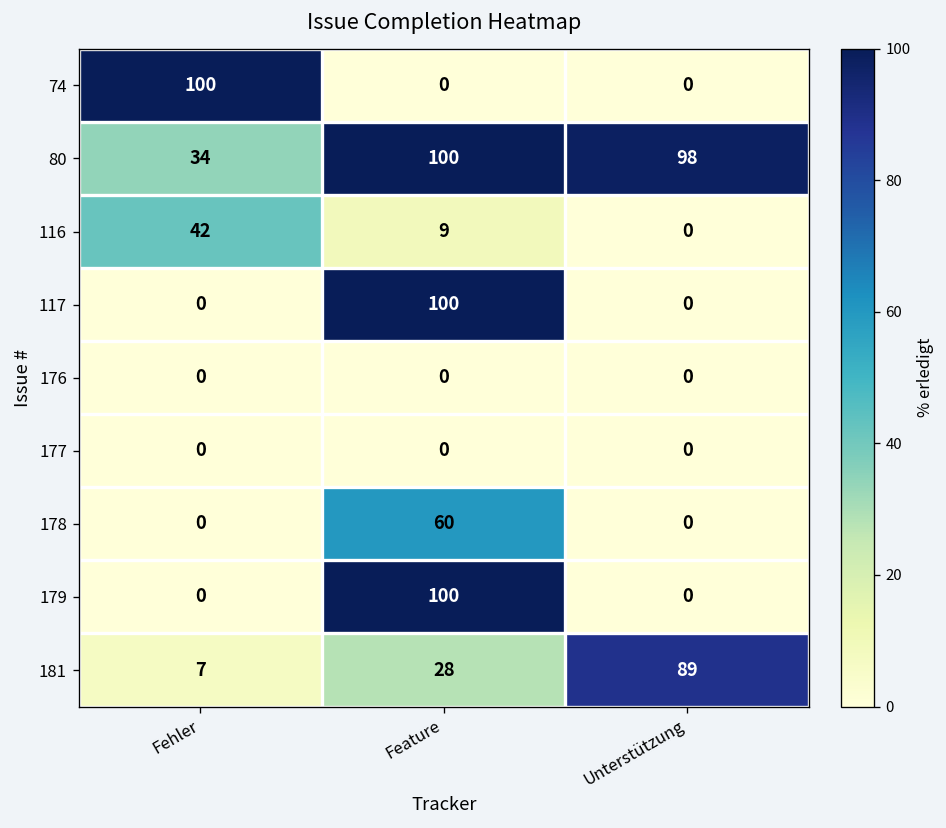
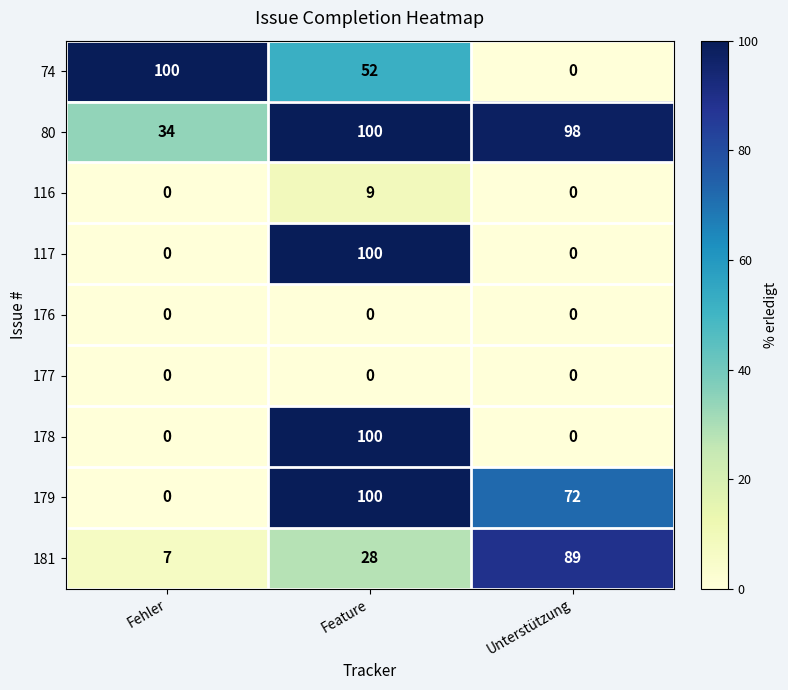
  {
    "74": {
      "Fehler": 100,
-     "Feature": 0,
+     "Feature": 52,
      "Unterstützung": 0
    },
    "80": {
      "Fehler": 34,
      "Feature": 100,
      "Unterstützung": 98
    },
    "116": {
-     "Fehler": 42,
+     "Fehler": 0,
      "Feature": 9,
      "Unterstützung": 0
    },
    "117": {
      "Fehler": 0,
      "Feature": 100,
      "Unterstützung": 0
    },
    "176": {
      "Fehler": 0,
      "Feature": 0,
      "Unterstützung": 0
    },
    "177": {
      "Fehler": 0,
      "Feature": 0,
      "Unterstützung": 0
    },
    "178": {
      "Fehler": 0,
-     "Feature": 60,
+     "Feature": 100,
      "Unterstützung": 0
    },
    "179": {
      "Fehler": 0,
      "Feature": 100,
-     "Unterstützung": 0
+     "Unterstützung": 72
    },
    "181": {
      "Fehler": 7,
      "Feature": 28,
      "Unterstützung": 89
    }
  }
